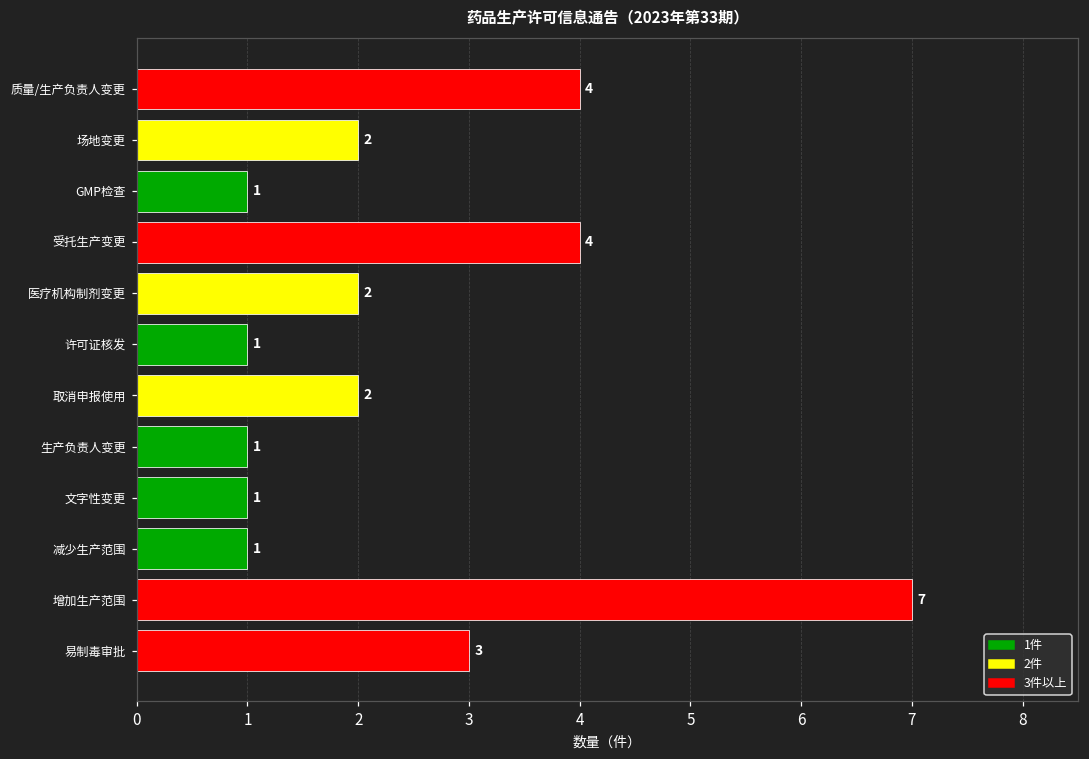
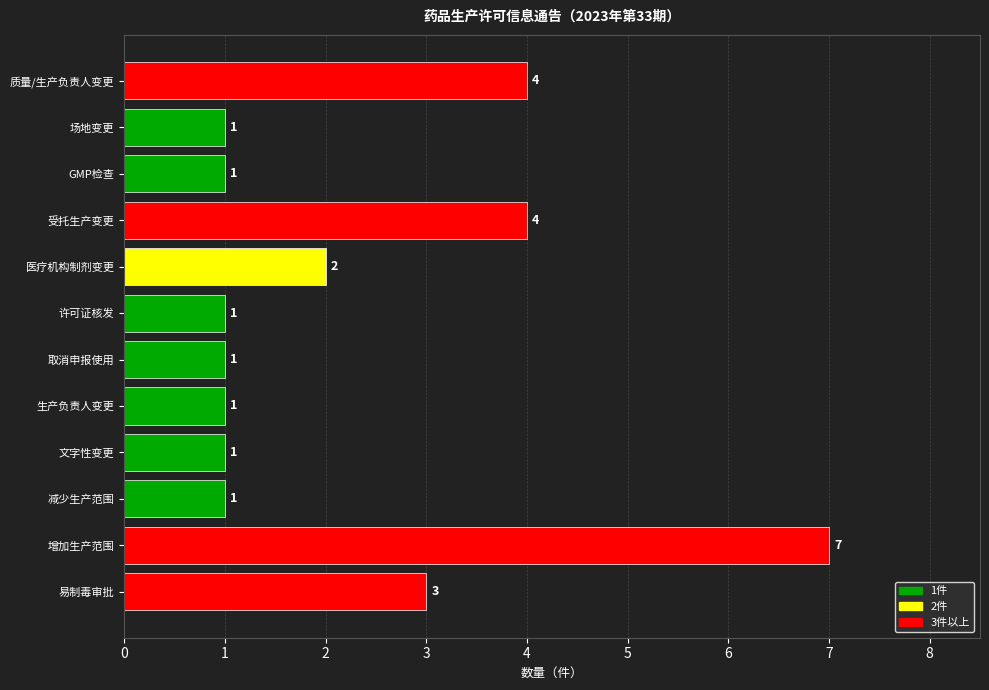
  {
    "质量/生产负责人变更": 4,
-   "场地变更": 2,
+   "场地变更": 1,
    "GMP检查": 1,
    "受托生产变更": 4,
    "医疗机构制剂变更": 2,
    "许可证核发": 1,
-   "取消申报使用": 2,
+   "取消申报使用": 1,
    "生产负责人变更": 1,
    "文字性变更": 1,
    "减少生产范围": 1,
    "增加生产范围": 7,
    "易制毒审批": 3
  }
